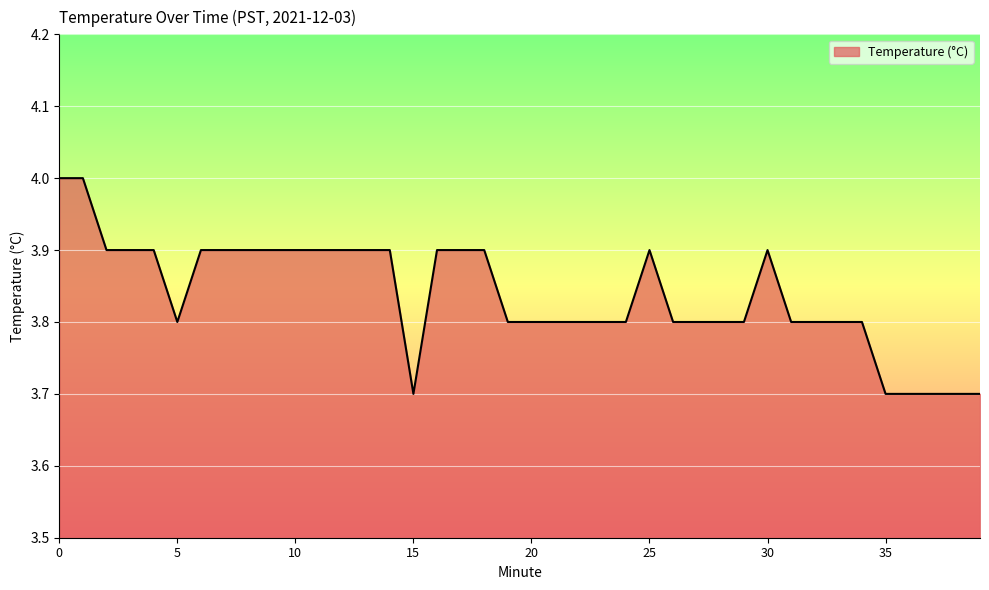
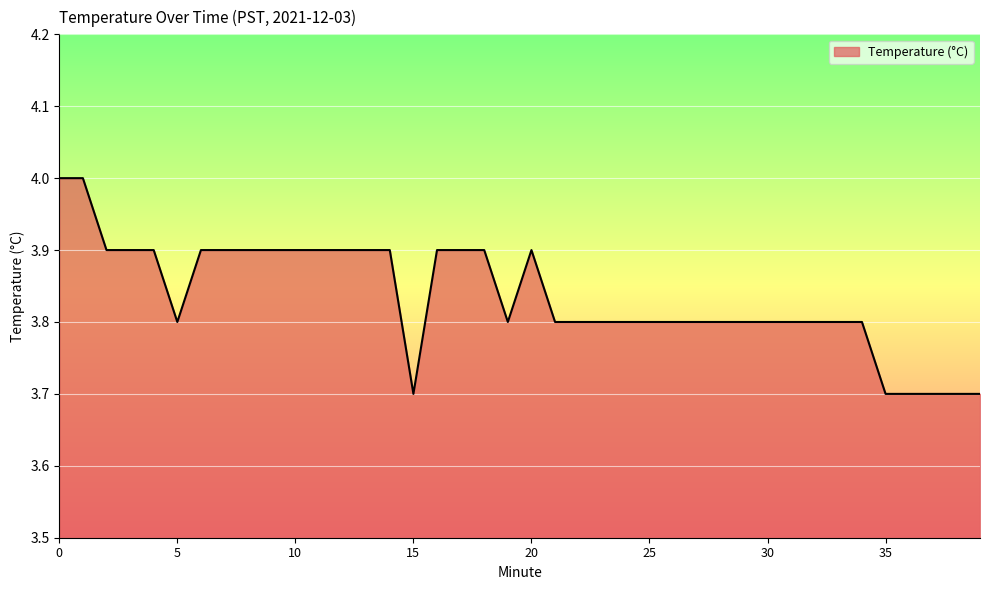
  {
    "0": 4.0,
    "5": 3.8,
    "10": 3.9,
    "15": 3.7,
-   "20": 3.8,
-   "25": 3.9,
-   "30": 3.9,
+   "20": 3.9,
+   "25": 3.8,
+   "30": 3.8,
    "35": 3.7
  }
